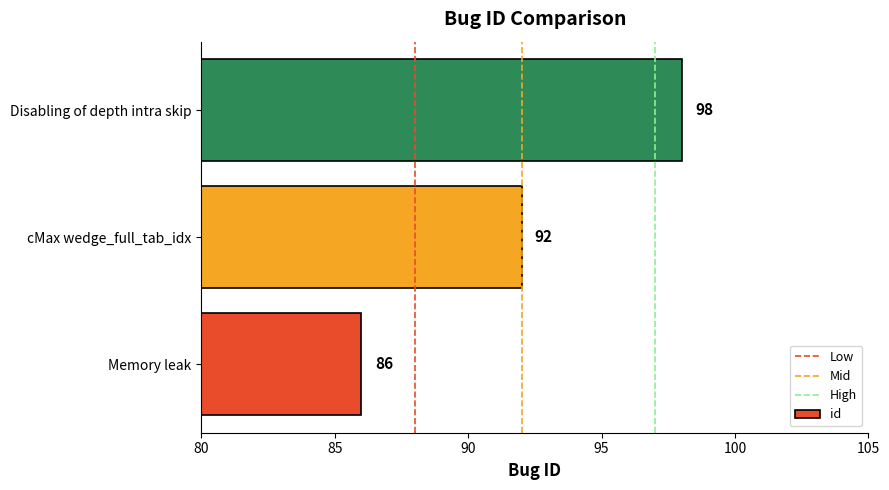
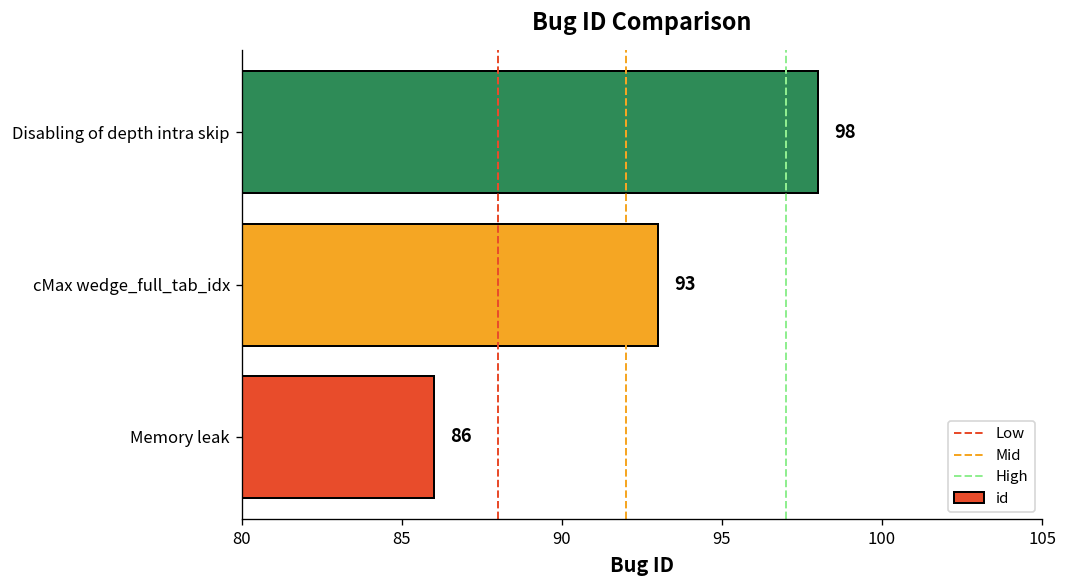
  {
    "Disabling of depth intra skip": 98,
-   "cMax wedge_full_tab_idx": 92,
+   "cMax wedge_full_tab_idx": 93,
    "Memory leak": 86
  }
